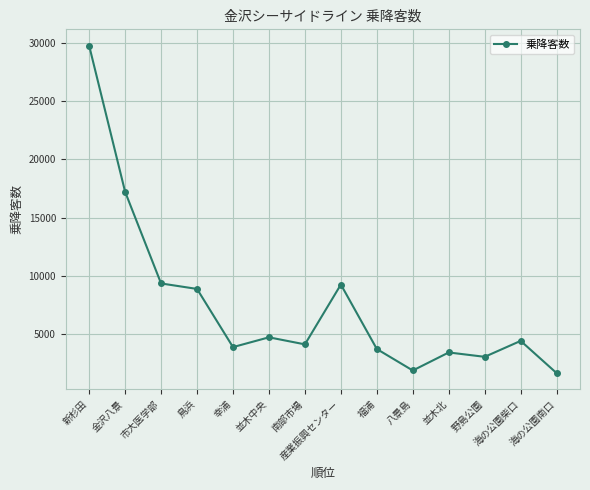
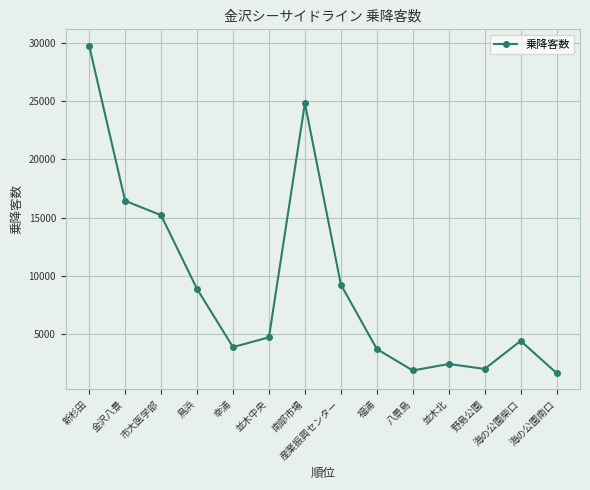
  {
    "新杉田": 29800,
-   "金沢八景": 17200,
-   "市大医学部": 9300,
+   "金沢八景": 16400,
+   "市大医学部": 15200,
    "鳥浜": 8900,
    "幸浦": 3900,
    "並木中央": 4700,
-   "南部市場": 4100,
+   "南部市場": 24800,
    "産業振興センター": 9200,
    "福浦": 3700,
    "八景島": 1900,
-   "並木北": 3400,
-   "野島公園": 3000,
+   "並木北": 2400,
+   "野島公園": 2000,
    "海の公園柴口": 4400,
    "海の公園南口": 1600
  }
